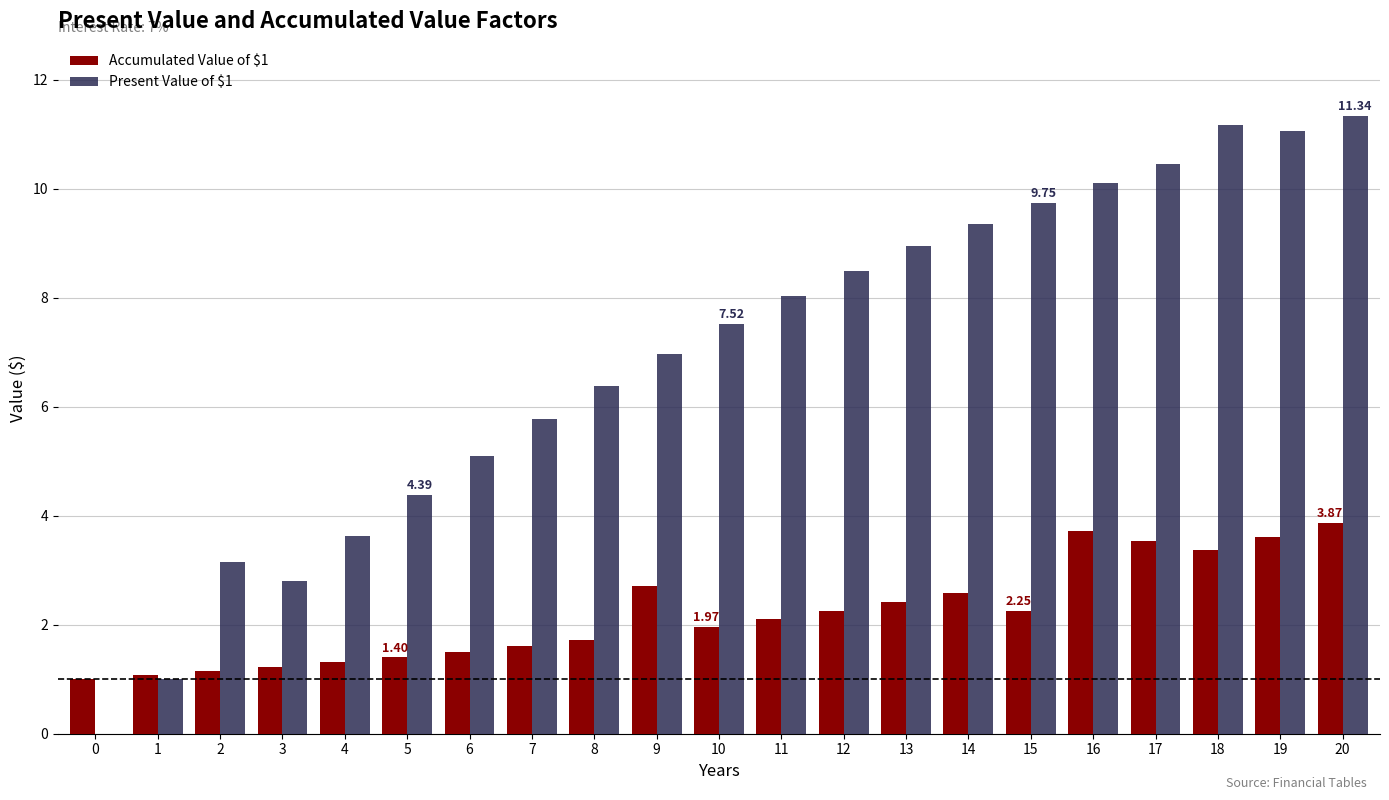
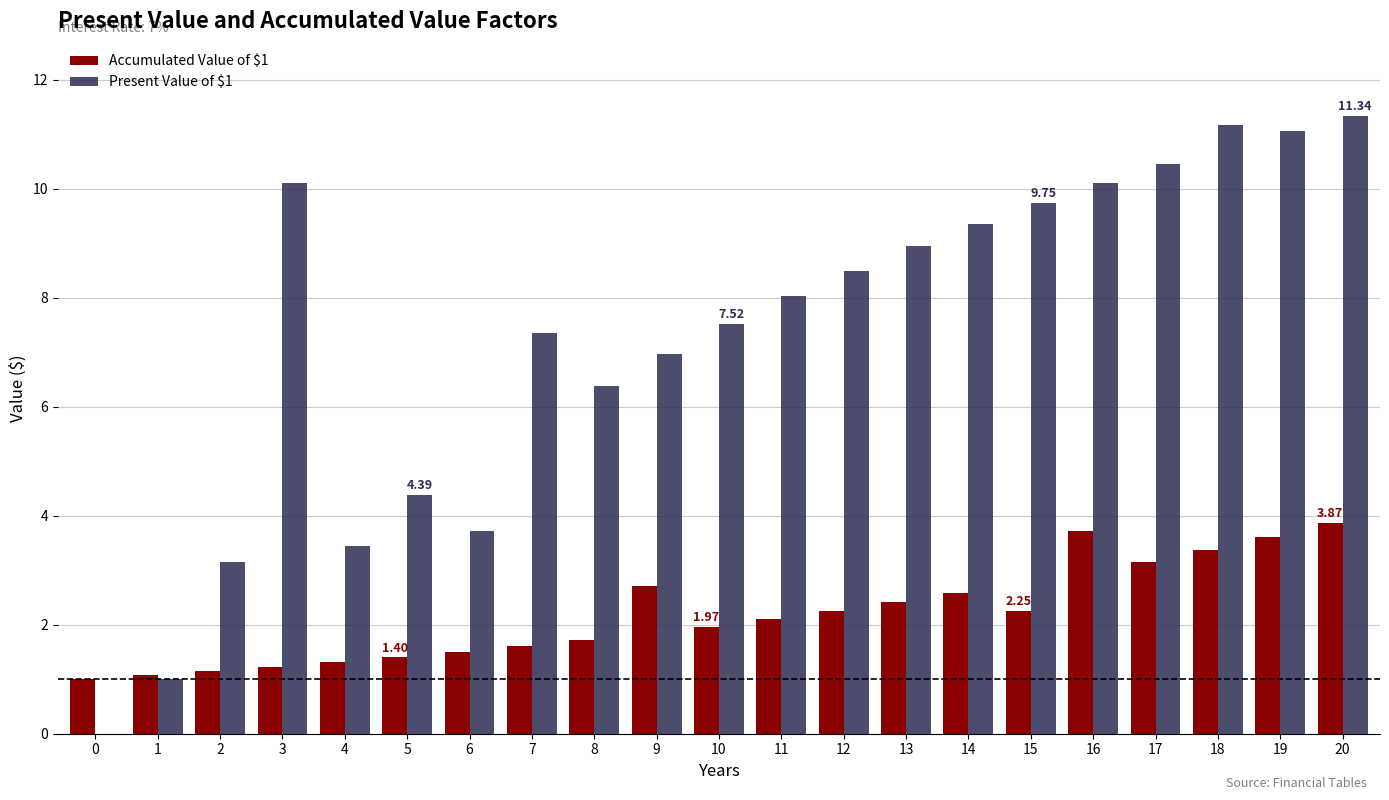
  {
    "Accumulated Value of $1": {
      "0": 1.0,
      "1": 1.1,
      "2": 1.1,
      "3": 1.2,
      "4": 1.3,
      "6": 1.5,
      "7": 1.6,
      "8": 1.7,
      "9": 2.7,
      "11": 2.1,
      "12": 2.3,
      "13": 2.4,
      "14": 2.6,
      "16": 3.7,
-     "17": 3.5,
+     "17": 3.2,
      "18": 3.4,
      "19": 3.6
    },
    "Present Value of $1": {
      "0": 0.0,
      "1": 1.0,
      "2": 3.2,
-     "3": 2.8,
-     "4": 3.6,
-     "6": 5.1,
-     "7": 5.8,
+     "3": 10.1,
+     "4": 3.4,
+     "6": 3.7,
+     "7": 7.4,
      "8": 6.4,
      "9": 7.0,
      "11": 8.0,
      "12": 8.5,
      "13": 8.9,
      "14": 9.4,
      "16": 10.1,
      "17": 10.4,
      "18": 11.2,
      "19": 11.1
    }
  }
